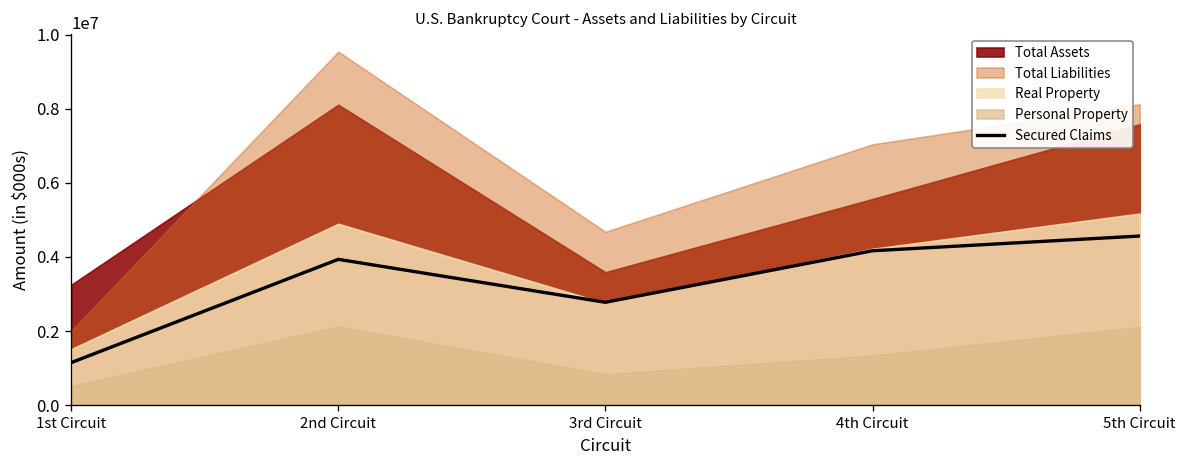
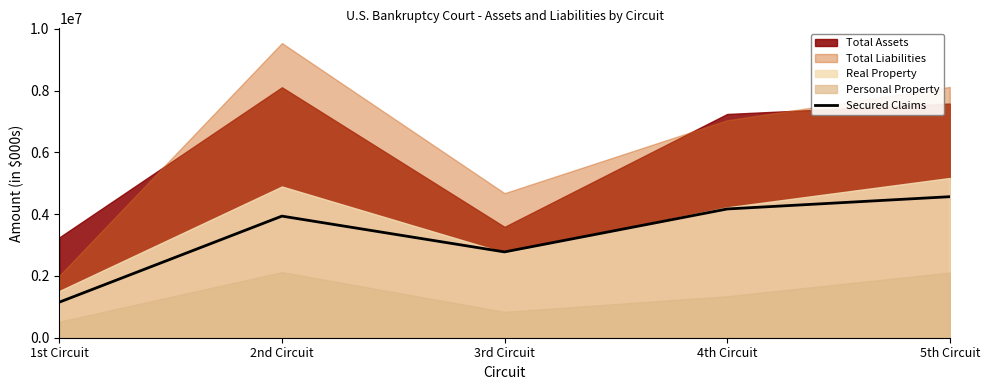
  {
    "Secured Claims": {
      "1st Circuit": 1200000,
      "2nd Circuit": 3900000,
      "5th Circuit": 4600000
    },
    "Total Assets": {
      "1st Circuit": 3200000,
      "2nd Circuit": 8100000,
      "3rd Circuit": 3600000,
-     "4th Circuit": 5600000,
+     "4th Circuit": 7200000,
      "5th Circuit": 7600000
    }
  }
